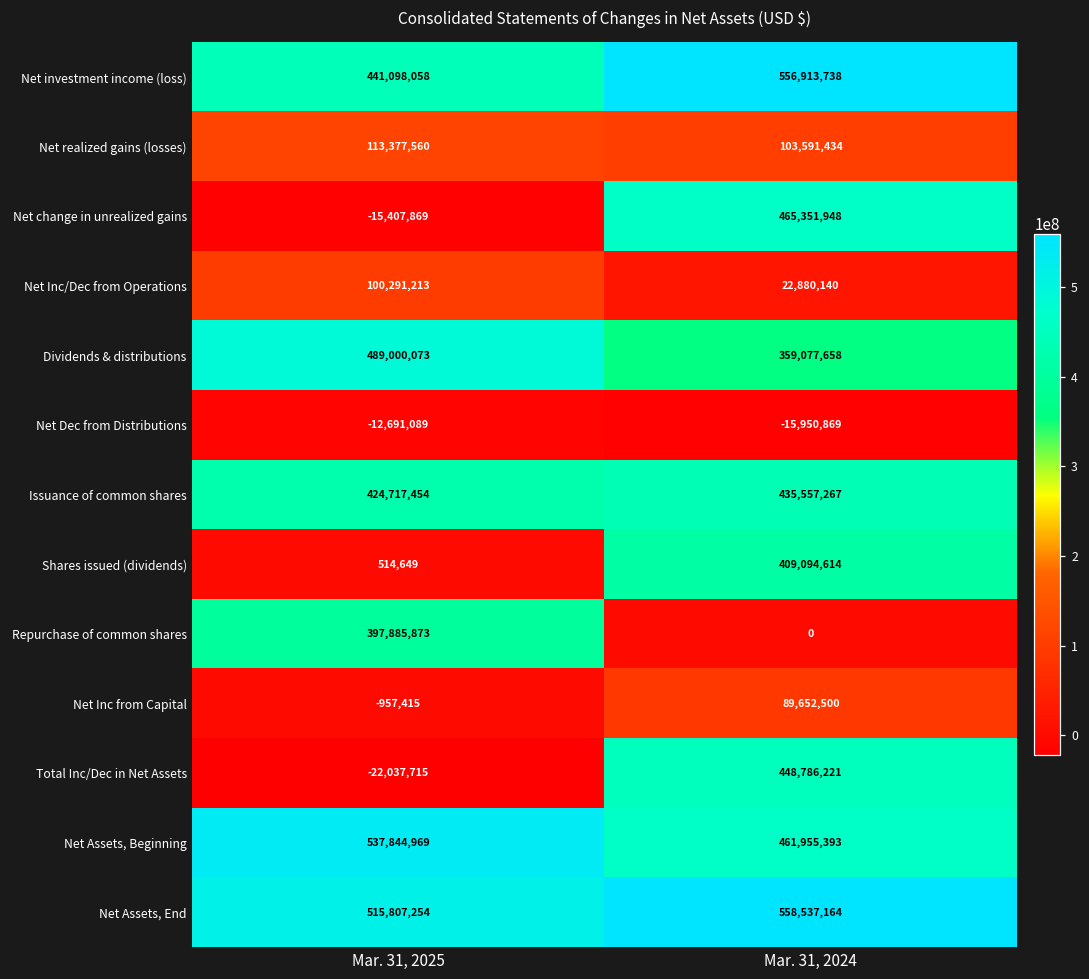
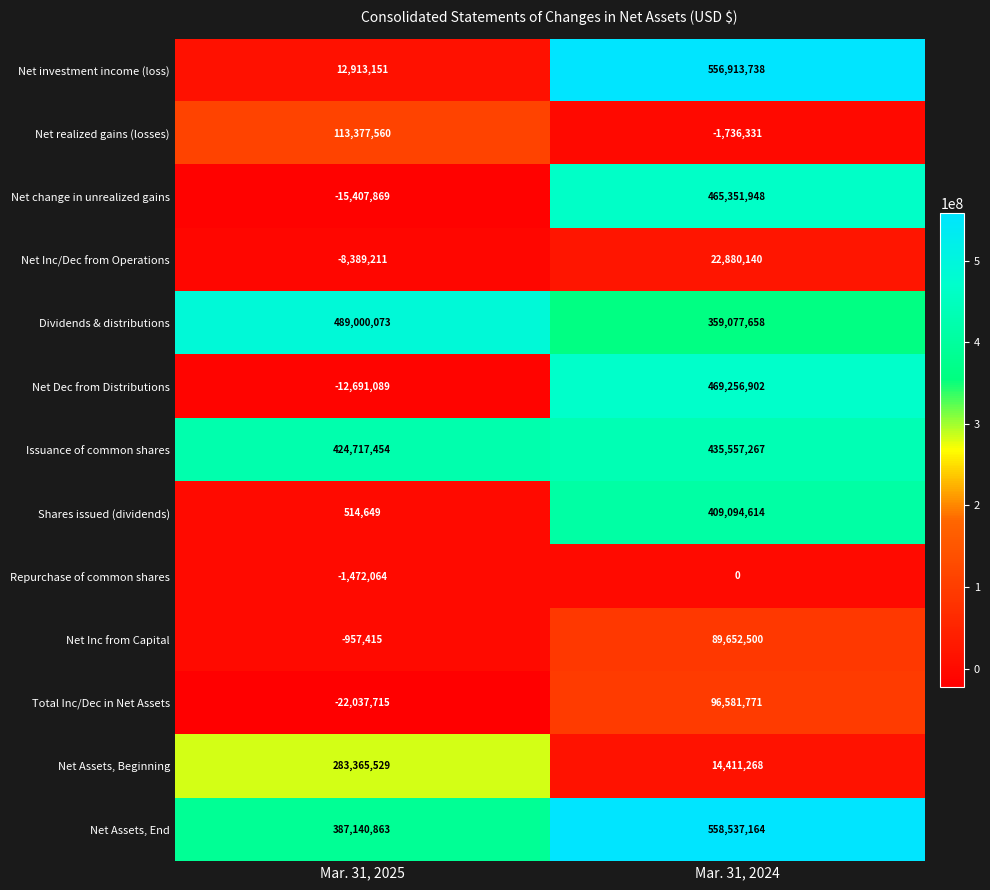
  {
    "Net investment income (loss)": {
-     "Mar. 31, 2025": "441,098,058",
+     "Mar. 31, 2025": "12,913,151",
      "Mar. 31, 2024": "556,913,738"
    },
    "Net realized gains (losses)": {
      "Mar. 31, 2025": "113,377,560",
-     "Mar. 31, 2024": "103,591,434"
+     "Mar. 31, 2024": "-1,736,331"
    },
    "Net change in unrealized gains": {
      "Mar. 31, 2025": "-15,407,869",
      "Mar. 31, 2024": "465,351,948"
    },
    "Net Inc/Dec from Operations": {
-     "Mar. 31, 2025": "100,291,213",
+     "Mar. 31, 2025": "-8,389,211",
      "Mar. 31, 2024": "22,880,140"
    },
    "Dividends & distributions": {
      "Mar. 31, 2025": "489,000,073",
      "Mar. 31, 2024": "359,077,658"
    },
    "Net Dec from Distributions": {
      "Mar. 31, 2025": "-12,691,089",
-     "Mar. 31, 2024": "-15,950,869"
+     "Mar. 31, 2024": "469,256,902"
    },
    "Issuance of common shares": {
      "Mar. 31, 2025": "424,717,454",
      "Mar. 31, 2024": "435,557,267"
    },
    "Shares issued (dividends)": {
      "Mar. 31, 2025": "514,649",
      "Mar. 31, 2024": "409,094,614"
    },
    "Repurchase of common shares": {
-     "Mar. 31, 2025": "397,885,873",
+     "Mar. 31, 2025": "-1,472,064",
      "Mar. 31, 2024": "0"
    },
    "Net Inc from Capital": {
      "Mar. 31, 2025": "-957,415",
      "Mar. 31, 2024": "89,652,500"
    },
    "Total Inc/Dec in Net Assets": {
      "Mar. 31, 2025": "-22,037,715",
-     "Mar. 31, 2024": "448,786,221"
+     "Mar. 31, 2024": "96,581,771"
    },
    "Net Assets, Beginning": {
-     "Mar. 31, 2025": "537,844,969",
-     "Mar. 31, 2024": "461,955,393"
+     "Mar. 31, 2025": "283,365,529",
+     "Mar. 31, 2024": "14,411,268"
    },
    "Net Assets, End": {
-     "Mar. 31, 2025": "515,807,254",
+     "Mar. 31, 2025": "387,140,863",
      "Mar. 31, 2024": "558,537,164"
    }
  }
